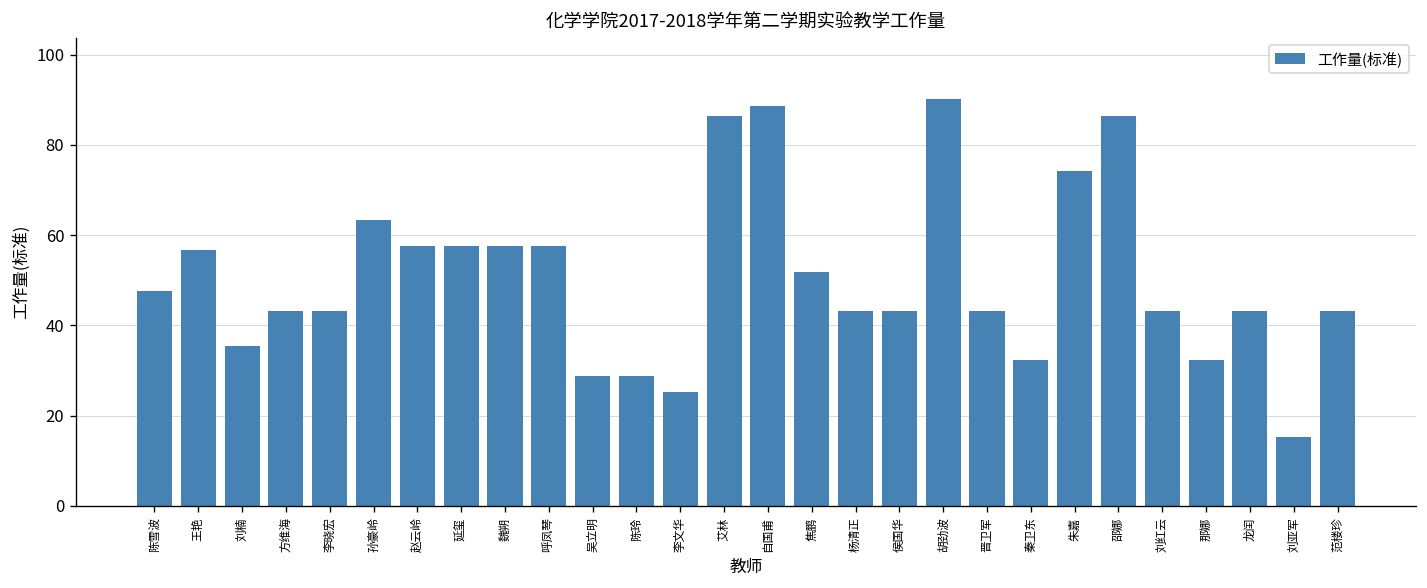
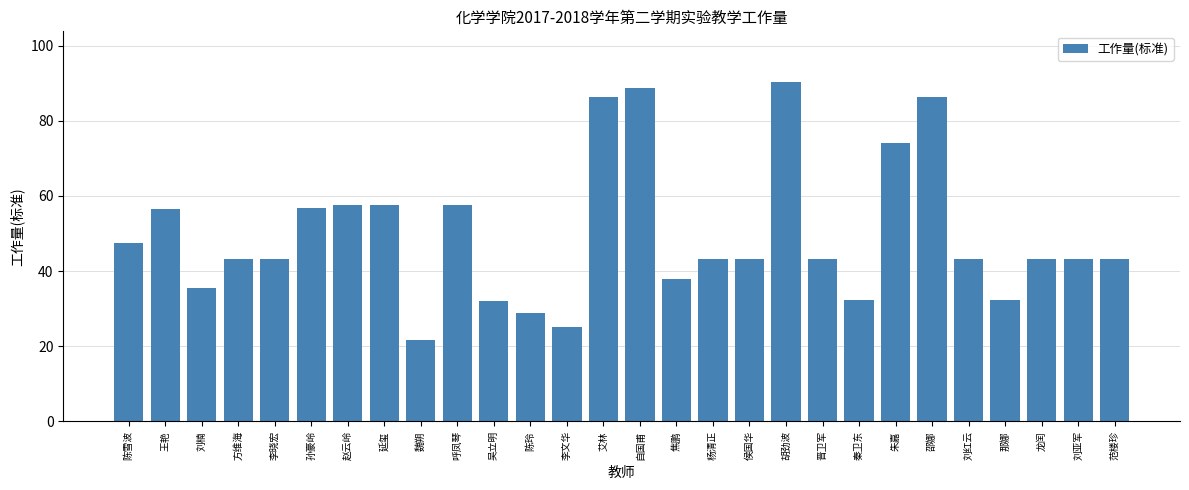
  {
    "陈雪波": 48,
    "王艳": 57,
    "刘楠": 35,
    "方维海": 43,
    "李晓宏": 43,
-   "孙豪岭": 63,
+   "孙豪岭": 57,
    "赵云岭": 58,
    "延玺": 58,
-   "魏朔": 58,
+   "魏朔": 22,
    "呼凤琴": 58,
-   "吴立明": 29,
+   "吴立明": 32,
    "陈玲": 29,
    "李文华": 25,
    "艾林": 86,
    "自国甫": 89,
-   "焦鹏": 52,
+   "焦鹏": 38,
    "杨清正": 43,
    "侯国华": 43,
    "胡劲波": 90,
    "晋卫军": 43,
    "秦卫东": 32,
    "朱嘉": 74,
    "邵娜": 86,
    "刘红云": 43,
    "那娜": 32,
    "龙闰": 43,
-   "刘亚军": 15,
+   "刘亚军": 43,
    "范楼珍": 43
  }
